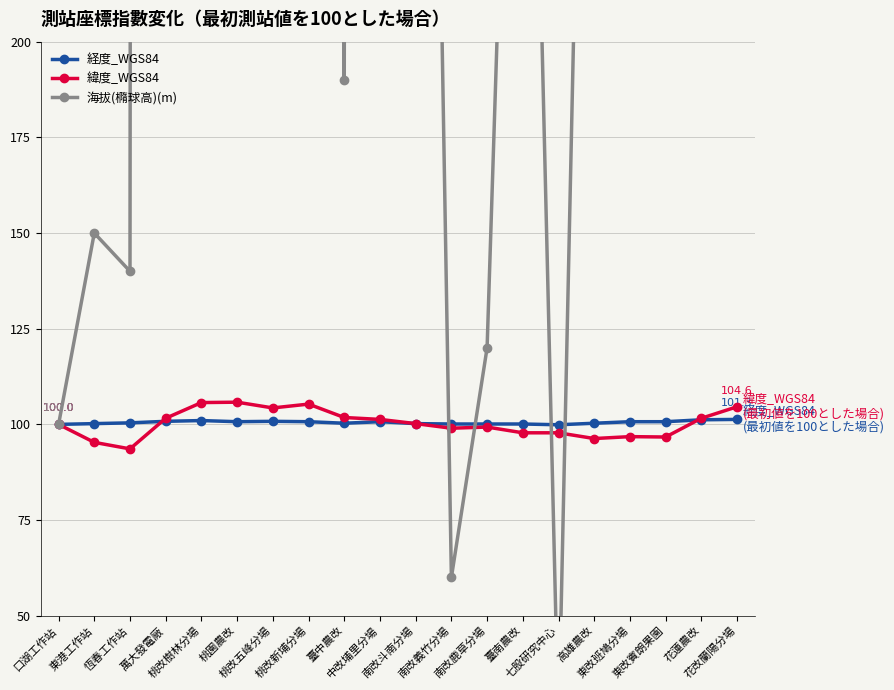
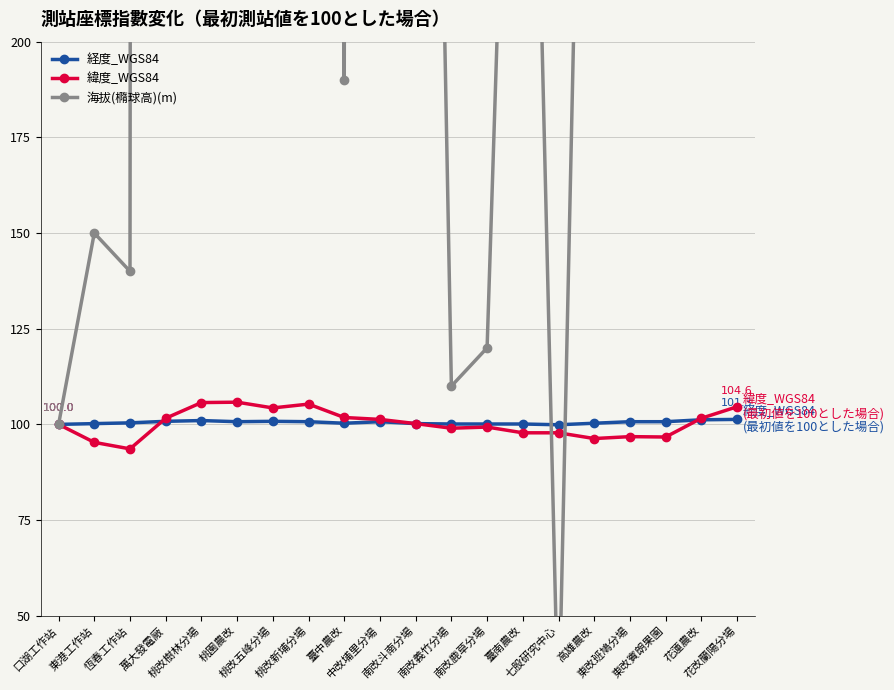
  {
    "経度_WGS84": {
      "東港工作站": 100,
      "恆春工作站": 100,
      "萬大發電廠": 101,
      "桃改樹林分場": 101,
      "桃園農改": 101,
      "桃改五峰分場": 101,
      "桃改新埔分場": 101,
      "臺中農改": 100,
      "南改義竹分場": 100,
      "南改鹿草分場": 100,
      "臺南農改": 100,
      "七股研究中心": 100,
      "高雄農改": 100,
      "東改班鳩分場": 101,
      "東改賓朗果園": 101
    },
    "緯度_WGS84": {
      "花改蘭陽分場": 104.6
    },
    "海拔(橢球高)(m)": {
      "東港工作站": 150,
      "恆春工作站": 140,
      "臺中農改": 190,
-     "南改義竹分場": 60,
+     "南改義竹分場": 110,
      "南改鹿草分場": 120
    }
  }
